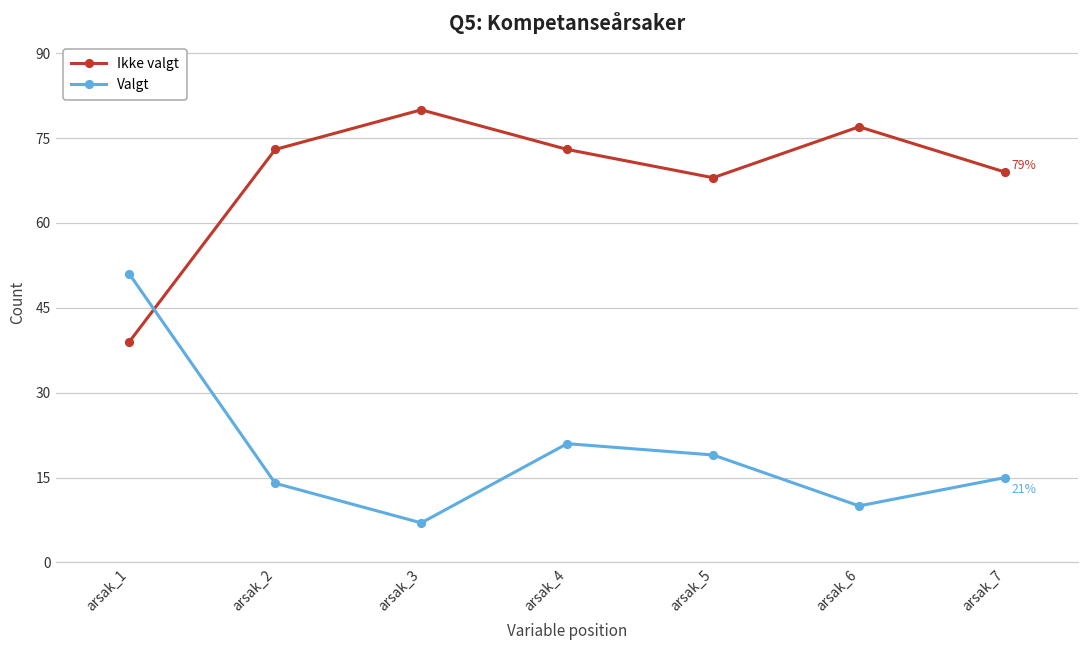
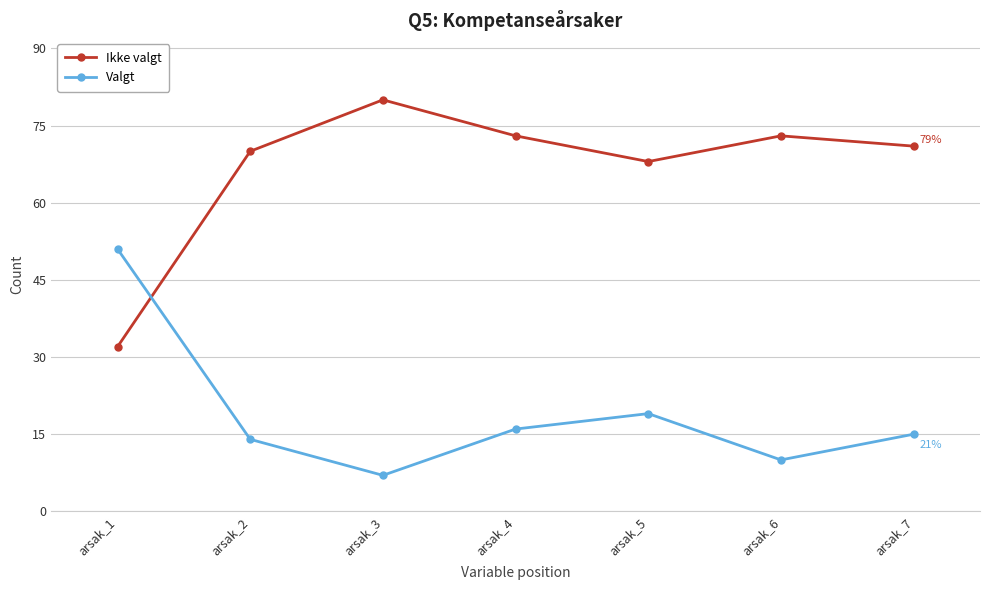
  {
    "Ikke valgt": {
-     "arsak_1": 39,
-     "arsak_2": 73,
+     "arsak_1": 32,
+     "arsak_2": 70,
      "arsak_3": 80,
      "arsak_4": 73,
      "arsak_5": 68,
-     "arsak_6": 77,
-     "arsak_7": 69
+     "arsak_6": 73,
+     "arsak_7": 71
    },
    "Valgt": {
      "arsak_1": 51,
      "arsak_2": 14,
      "arsak_3": 7,
-     "arsak_4": 21,
+     "arsak_4": 16,
      "arsak_5": 19,
      "arsak_6": 10
    }
  }
